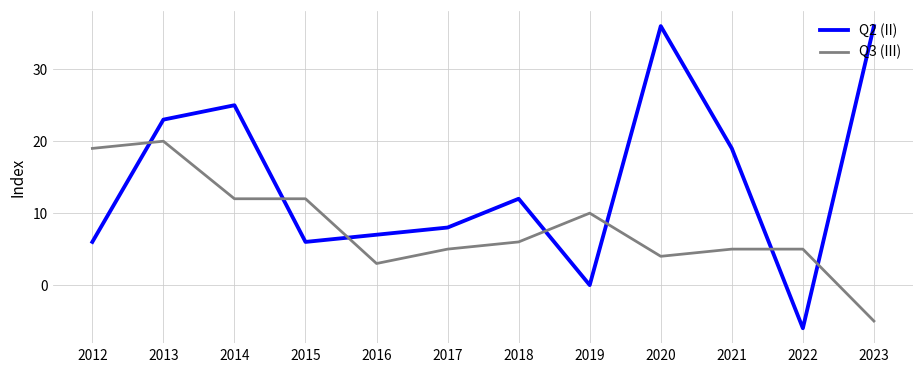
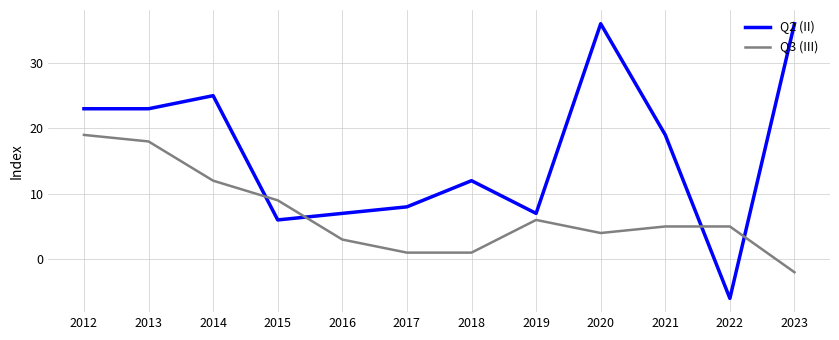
  {
    "Q2 (II)": {
-     "2012": 6,
+     "2012": 23,
      "2013": 23,
      "2014": 25,
      "2015": 6,
      "2016": 7,
      "2017": 8,
      "2018": 12,
-     "2019": 0,
+     "2019": 7,
      "2020": 36,
      "2021": 19,
      "2022": -6,
      "2023": 36
    },
    "Q3 (III)": {
      "2012": 19,
-     "2013": 20,
+     "2013": 18,
      "2014": 12,
-     "2015": 12,
+     "2015": 9,
      "2016": 3,
-     "2017": 5,
-     "2018": 6,
-     "2019": 10,
+     "2017": 1,
+     "2018": 1,
+     "2019": 6,
      "2020": 4,
      "2021": 5,
      "2022": 5,
-     "2023": -5
+     "2023": -2
    }
  }
